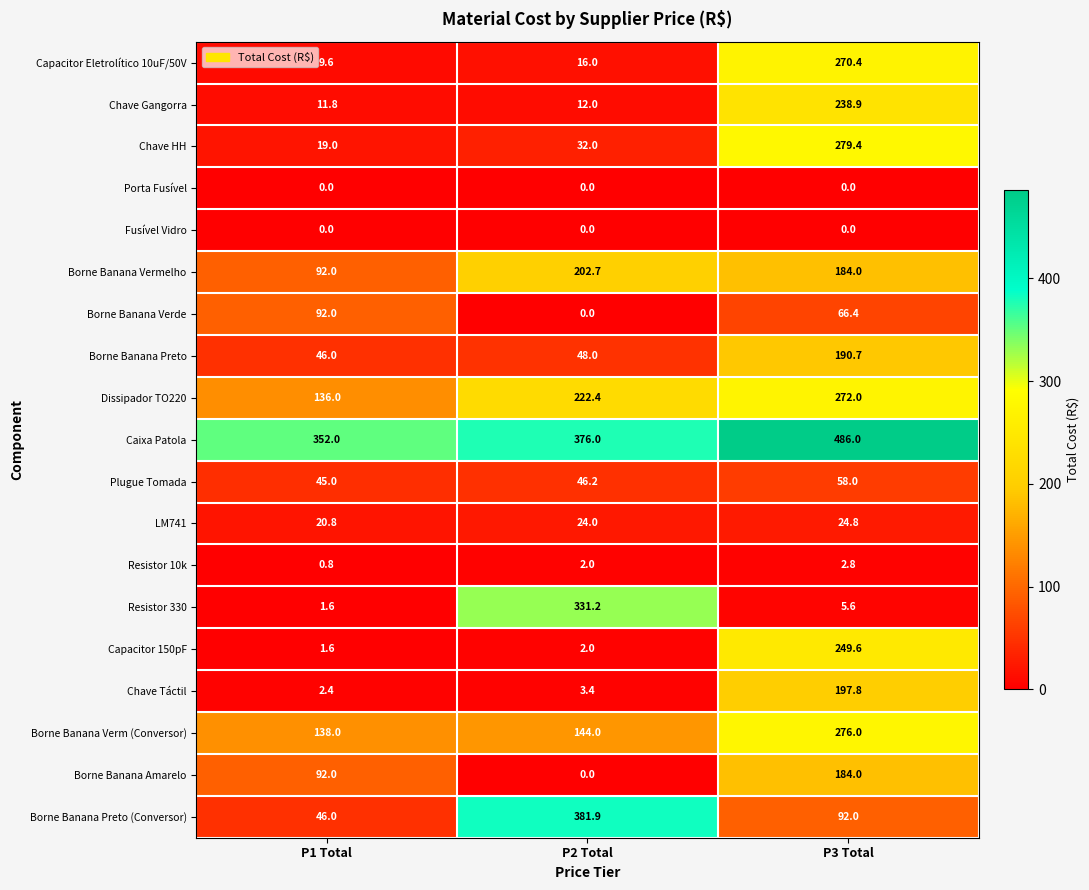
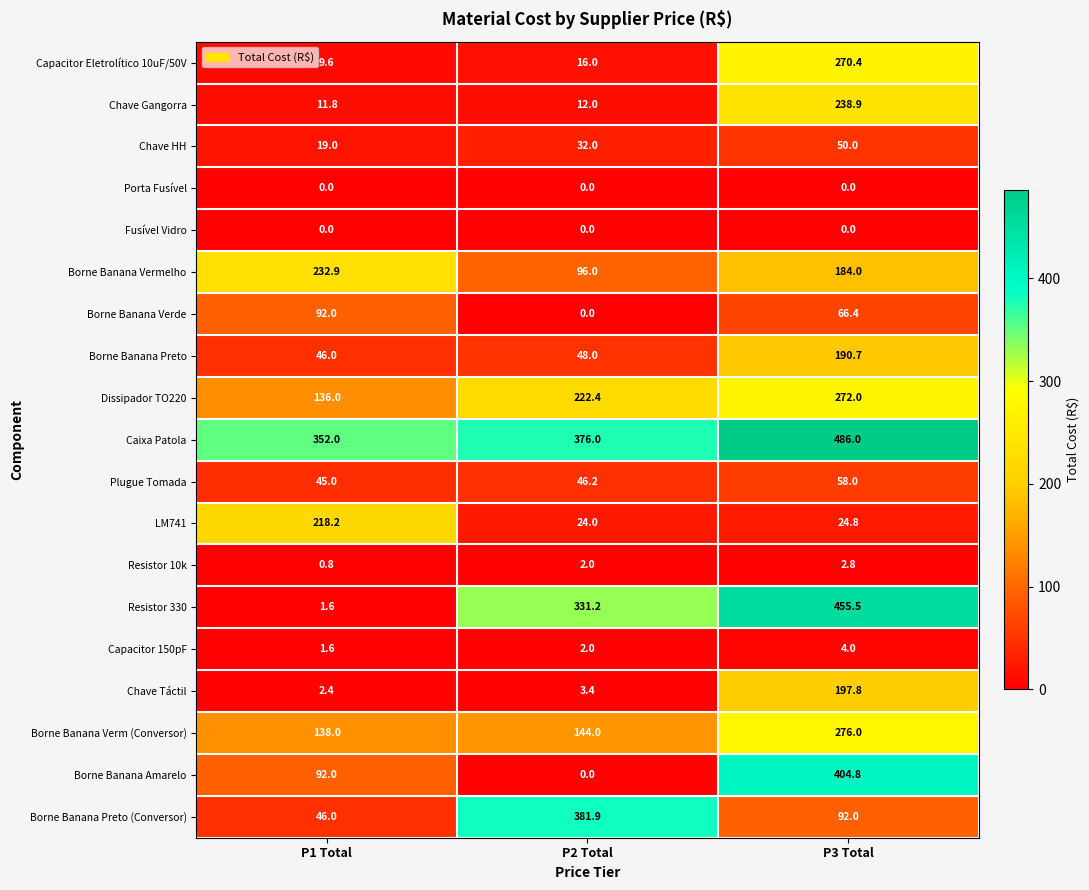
  {
    "Capacitor Eletrolítico 10uF/50V": {
      "P1 Total": 9.6,
      "P2 Total": 16.0,
      "P3 Total": 270.4
    },
    "Chave Gangorra": {
      "P1 Total": 11.8,
      "P2 Total": 12.0,
      "P3 Total": 238.9
    },
    "Chave HH": {
      "P1 Total": 19.0,
      "P2 Total": 32.0,
-     "P3 Total": 279.4
+     "P3 Total": 50.0
    },
    "Porta Fusível": {
      "P1 Total": 0.0,
      "P2 Total": 0.0,
      "P3 Total": 0.0
    },
    "Fusível Vidro": {
      "P1 Total": 0.0,
      "P2 Total": 0.0,
      "P3 Total": 0.0
    },
    "Borne Banana Vermelho": {
-     "P1 Total": 92.0,
-     "P2 Total": 202.7,
+     "P1 Total": 232.9,
+     "P2 Total": 96.0,
      "P3 Total": 184.0
    },
    "Borne Banana Verde": {
      "P1 Total": 92.0,
      "P2 Total": 0.0,
      "P3 Total": 66.4
    },
    "Borne Banana Preto": {
      "P1 Total": 46.0,
      "P2 Total": 48.0,
      "P3 Total": 190.7
    },
    "Dissipador TO220": {
      "P1 Total": 136.0,
      "P2 Total": 222.4,
      "P3 Total": 272.0
    },
    "Caixa Patola": {
      "P1 Total": 352.0,
      "P2 Total": 376.0,
      "P3 Total": 486.0
    },
    "Plugue Tomada": {
      "P1 Total": 45.0,
      "P2 Total": 46.2,
      "P3 Total": 58.0
    },
    "LM741": {
-     "P1 Total": 20.8,
+     "P1 Total": 218.2,
      "P2 Total": 24.0,
      "P3 Total": 24.8
    },
    "Resistor 10k": {
      "P1 Total": 0.8,
      "P2 Total": 2.0,
      "P3 Total": 2.8
    },
    "Resistor 330": {
      "P1 Total": 1.6,
      "P2 Total": 331.2,
-     "P3 Total": 5.6
+     "P3 Total": 455.5
    },
    "Capacitor 150pF": {
      "P1 Total": 1.6,
      "P2 Total": 2.0,
-     "P3 Total": 249.6
+     "P3 Total": 4.0
    },
    "Chave Táctil": {
      "P1 Total": 2.4,
      "P2 Total": 3.4,
      "P3 Total": 197.8
    },
    "Borne Banana Verm (Conversor)": {
      "P1 Total": 138.0,
      "P2 Total": 144.0,
      "P3 Total": 276.0
    },
    "Borne Banana Amarelo": {
      "P1 Total": 92.0,
      "P2 Total": 0.0,
-     "P3 Total": 184.0
+     "P3 Total": 404.8
    },
    "Borne Banana Preto (Conversor)": {
      "P1 Total": 46.0,
      "P2 Total": 381.9,
      "P3 Total": 92.0
    }
  }
